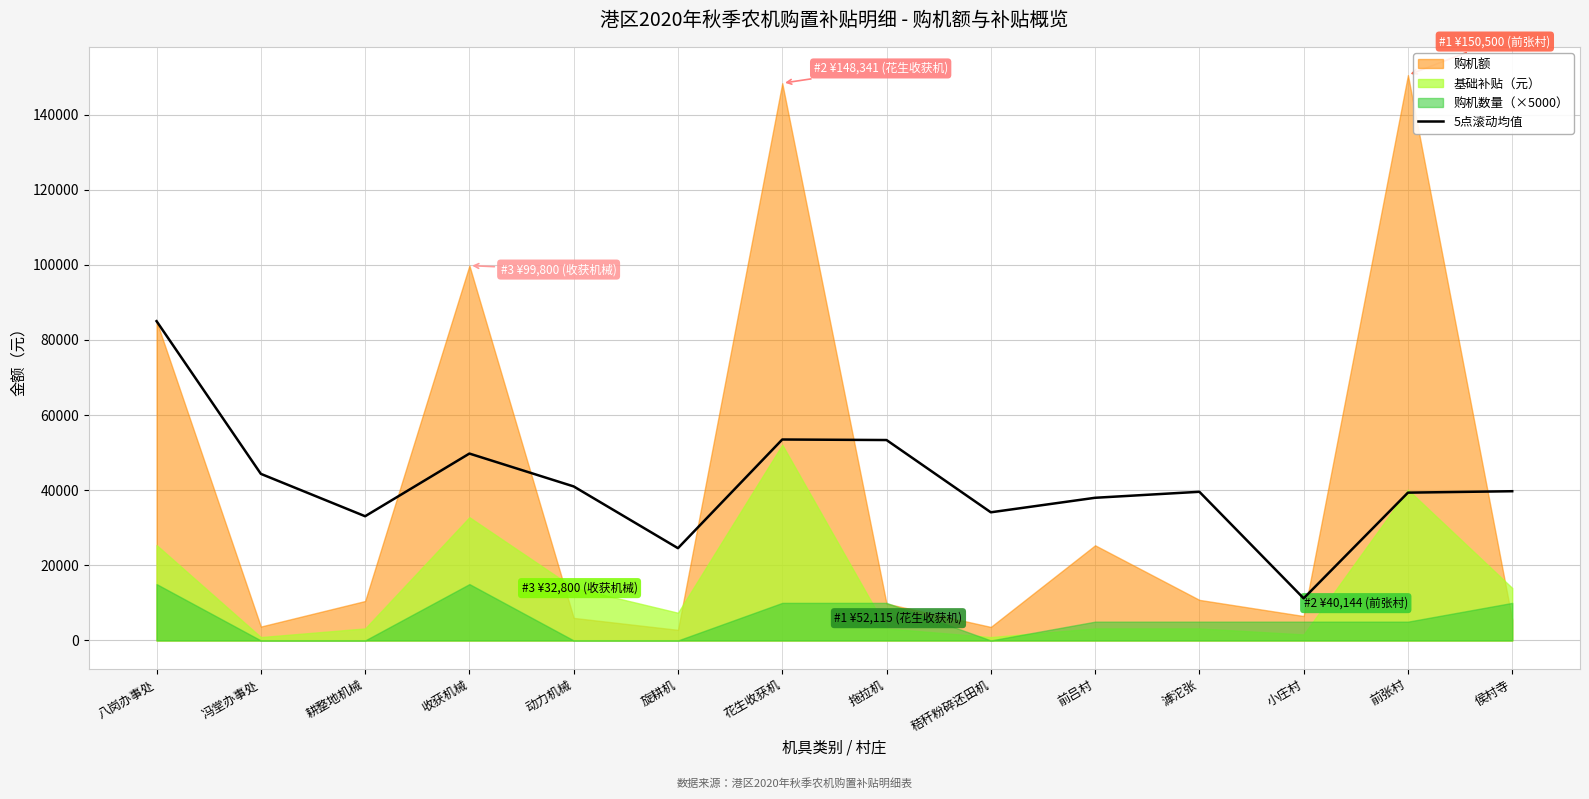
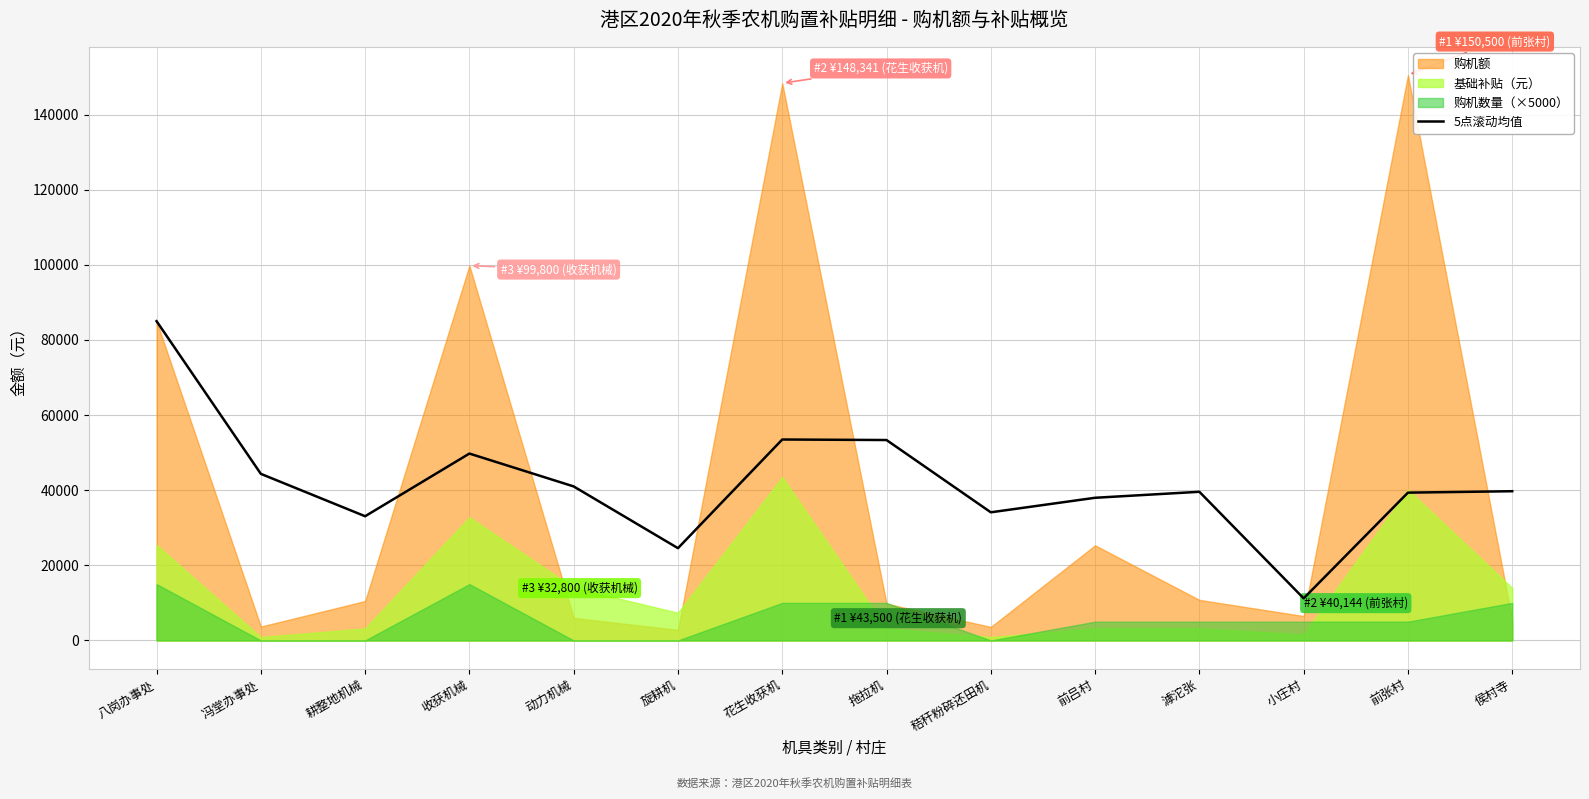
  {
    "5点滚动均值": {
      "冯堂办事处": "44000",
      "耕整地机械": "33000",
      "收获机械": "50000",
      "动力机械": "41000",
      "旋耕机": "25000",
      "花生收获机": "53000",
      "拖拉机": "53000",
      "秸秆粉碎还田机": "34000",
      "前吕村": "38000",
      "滹沱张": "40000",
      "前张村": "39000",
      "侯村寺": "40000"
    },
    "购机额": {
      "冯堂办事处": "4000",
      "耕整地机械": "11000",
      "动力机械": "6000",
      "旋耕机": "3000",
      "秸秆粉碎还田机": "4000",
      "前吕村": "25000",
      "滹沱张": "11000",
      "小庄村": "7000",
      "侯村寺": "6000"
    },
    "基础补贴（元）": {
-     "花生收获机": "¥52,115"
+     "花生收获机": "¥43,500"
    },
    "购机数量（×5000）": {
      "八岗办事处": "15000",
      "冯堂办事处": "0",
      "耕整地机械": "0",
      "收获机械": "15000",
      "动力机械": "0",
      "旋耕机": "0",
      "花生收获机": "10000",
      "秸秆粉碎还田机": "0",
      "前吕村": "5000",
      "滹沱张": "5000",
      "小庄村": "5000",
      "前张村": "5000",
      "侯村寺": "10000"
    }
  }
